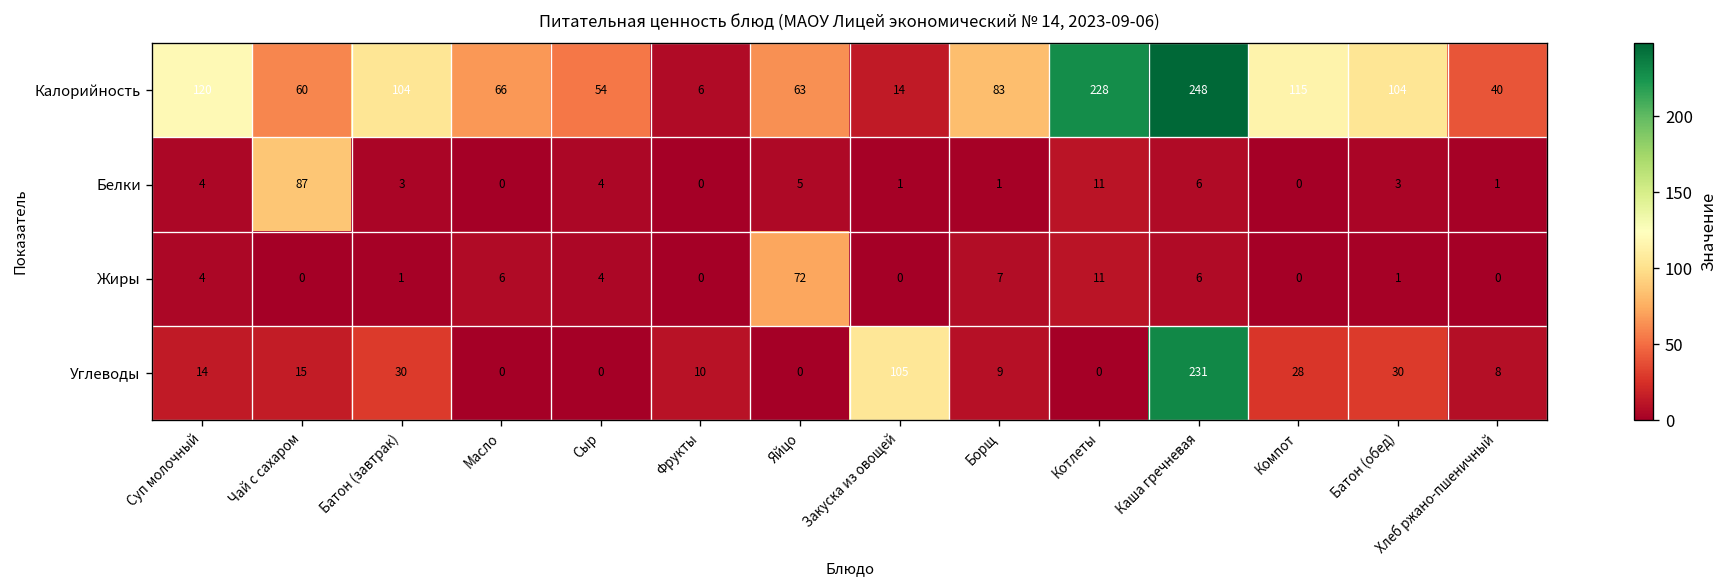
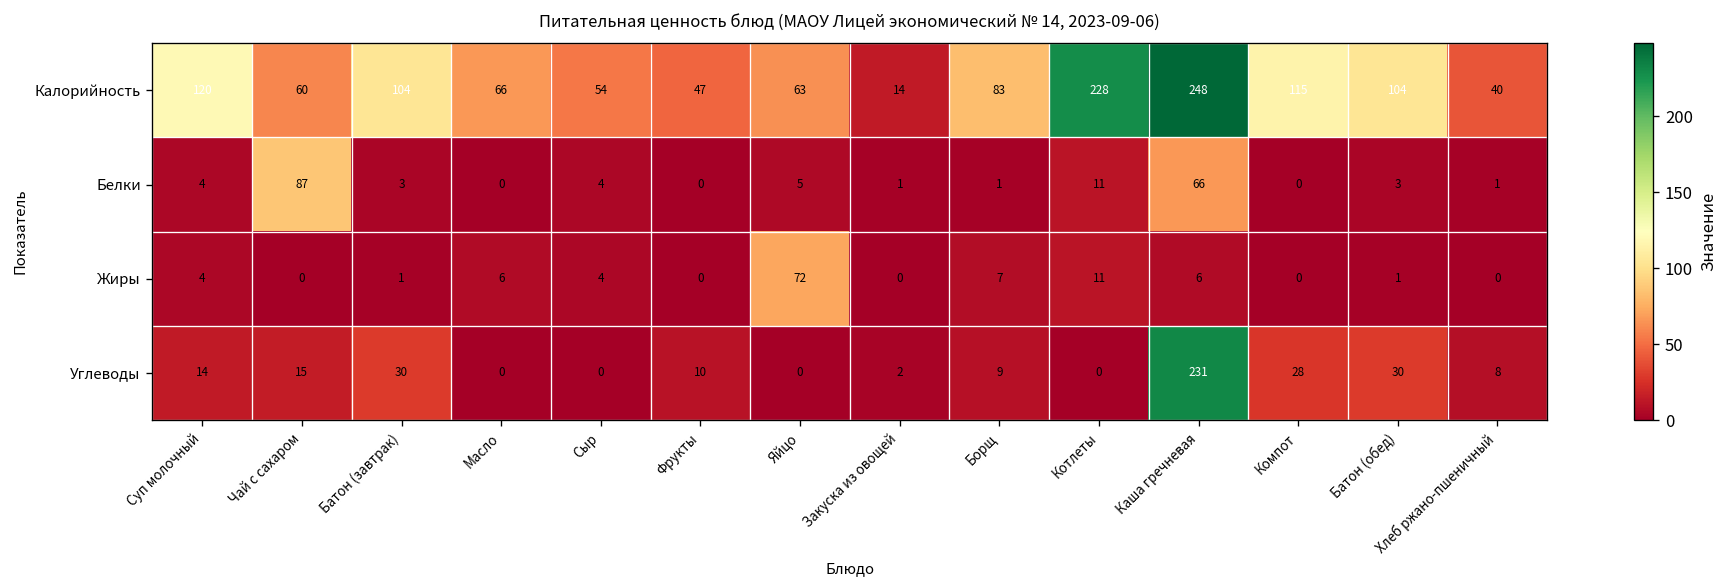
  {
    "Калорийность": {
      "Суп молочный": 120,
      "Чай с сахаром": 60,
      "Батон (завтрак)": 104,
      "Масло": 66,
      "Сыр": 54,
-     "Фрукты": 6,
+     "Фрукты": 47,
      "Яйцо": 63,
      "Закуска из овощей": 14,
      "Борщ": 83,
      "Котлеты": 228,
      "Каша гречневая": 248,
      "Компот": 115,
      "Батон (обед)": 104,
      "Хлеб ржано-пшеничный": 40
    },
    "Белки": {
      "Суп молочный": 4,
      "Чай с сахаром": 87,
      "Батон (завтрак)": 3,
      "Масло": 0,
      "Сыр": 4,
      "Фрукты": 0,
      "Яйцо": 5,
      "Закуска из овощей": 1,
      "Борщ": 1,
      "Котлеты": 11,
-     "Каша гречневая": 6,
+     "Каша гречневая": 66,
      "Компот": 0,
      "Батон (обед)": 3,
      "Хлеб ржано-пшеничный": 1
    },
    "Жиры": {
      "Суп молочный": 4,
      "Чай с сахаром": 0,
      "Батон (завтрак)": 1,
      "Масло": 6,
      "Сыр": 4,
      "Фрукты": 0,
      "Яйцо": 72,
      "Закуска из овощей": 0,
      "Борщ": 7,
      "Котлеты": 11,
      "Каша гречневая": 6,
      "Компот": 0,
      "Батон (обед)": 1,
      "Хлеб ржано-пшеничный": 0
    },
    "Углеводы": {
      "Суп молочный": 14,
      "Чай с сахаром": 15,
      "Батон (завтрак)": 30,
      "Масло": 0,
      "Сыр": 0,
      "Фрукты": 10,
      "Яйцо": 0,
-     "Закуска из овощей": 105,
+     "Закуска из овощей": 2,
      "Борщ": 9,
      "Котлеты": 0,
      "Каша гречневая": 231,
      "Компот": 28,
      "Батон (обед)": 30,
      "Хлеб ржано-пшеничный": 8
    }
  }
